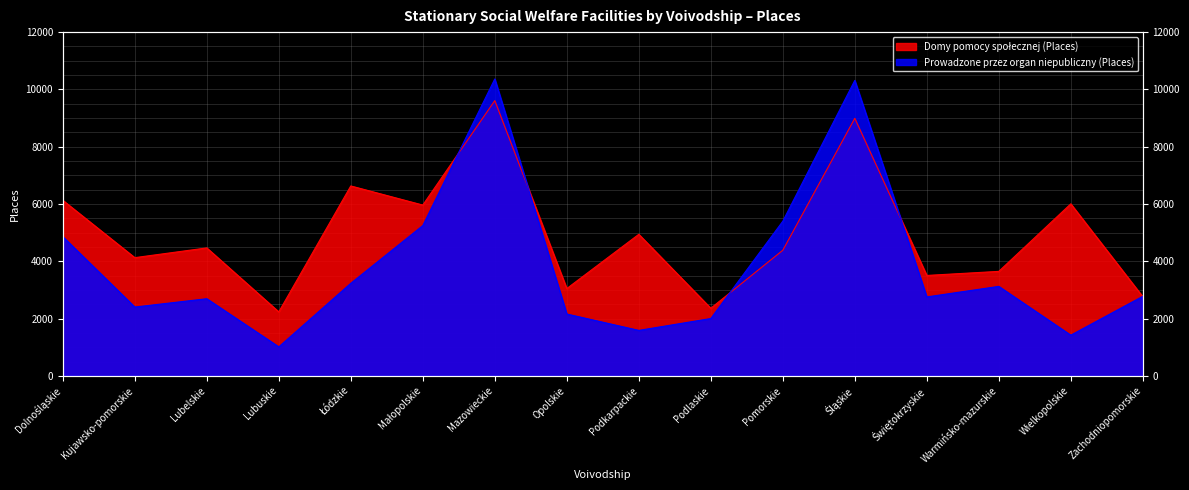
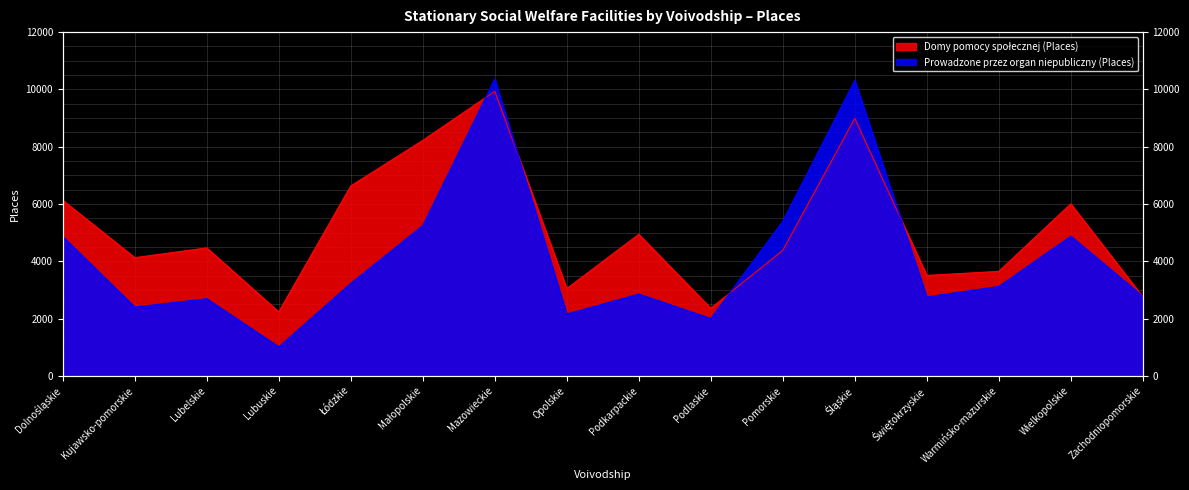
  {
    "Domy pomocy społecznej (Places)": {
      "Dolnośląskie": 6100,
      "Kujawsko-pomorskie": 4100,
      "Lubelskie": 4500,
      "Lubuskie": 2200,
      "Łódzkie": 6600,
-     "Małopolskie": 6000,
-     "Mazowieckie": 9600,
+     "Małopolskie": 8200,
+     "Mazowieckie": 9900,
      "Opolskie": 3000,
      "Podkarpackie": 4900,
      "Podlaskie": 2400,
      "Pomorskie": 4400,
      "Śląskie": 9000,
      "Świętokrzyskie": 3500,
      "Warmińsko-mazurskie": 3600,
      "Wielkopolskie": 6000
    },
    "Prowadzone przez organ niepubliczny (Places)": {
      "Dolnośląskie": 4900,
      "Kujawsko-pomorskie": 2400,
      "Lubelskie": 2700,
      "Lubuskie": 1000,
      "Łódzkie": 3200,
      "Małopolskie": 5200,
      "Mazowieckie": 10400,
      "Opolskie": 2200,
-     "Podkarpackie": 1600,
+     "Podkarpackie": 2900,
      "Podlaskie": 2000,
      "Pomorskie": 5400,
      "Śląskie": 10300,
      "Świętokrzyskie": 2800,
      "Warmińsko-mazurskie": 3100,
-     "Wielkopolskie": 1400
+     "Wielkopolskie": 4900
    }
  }
